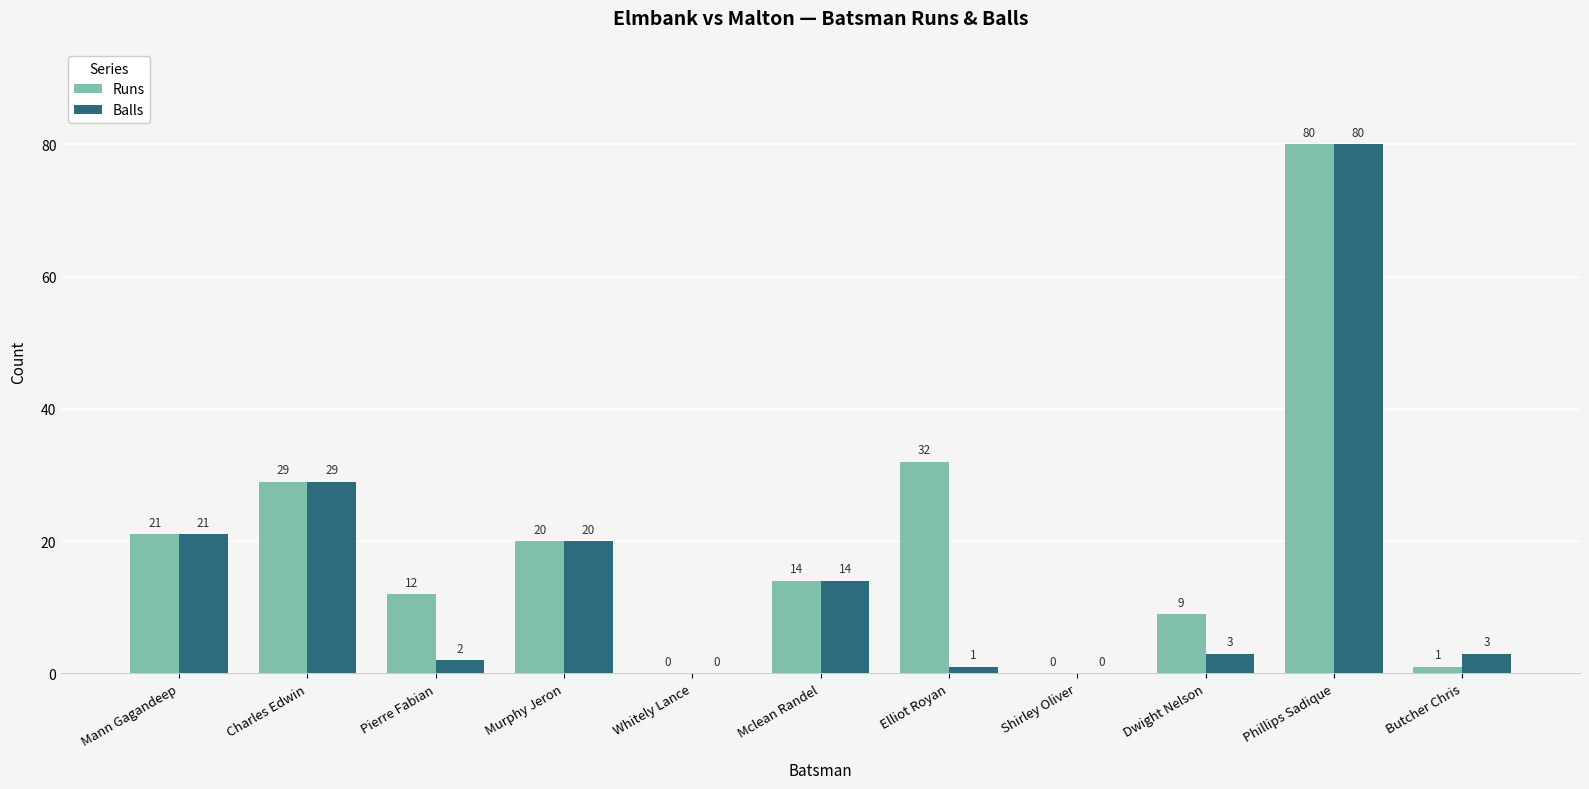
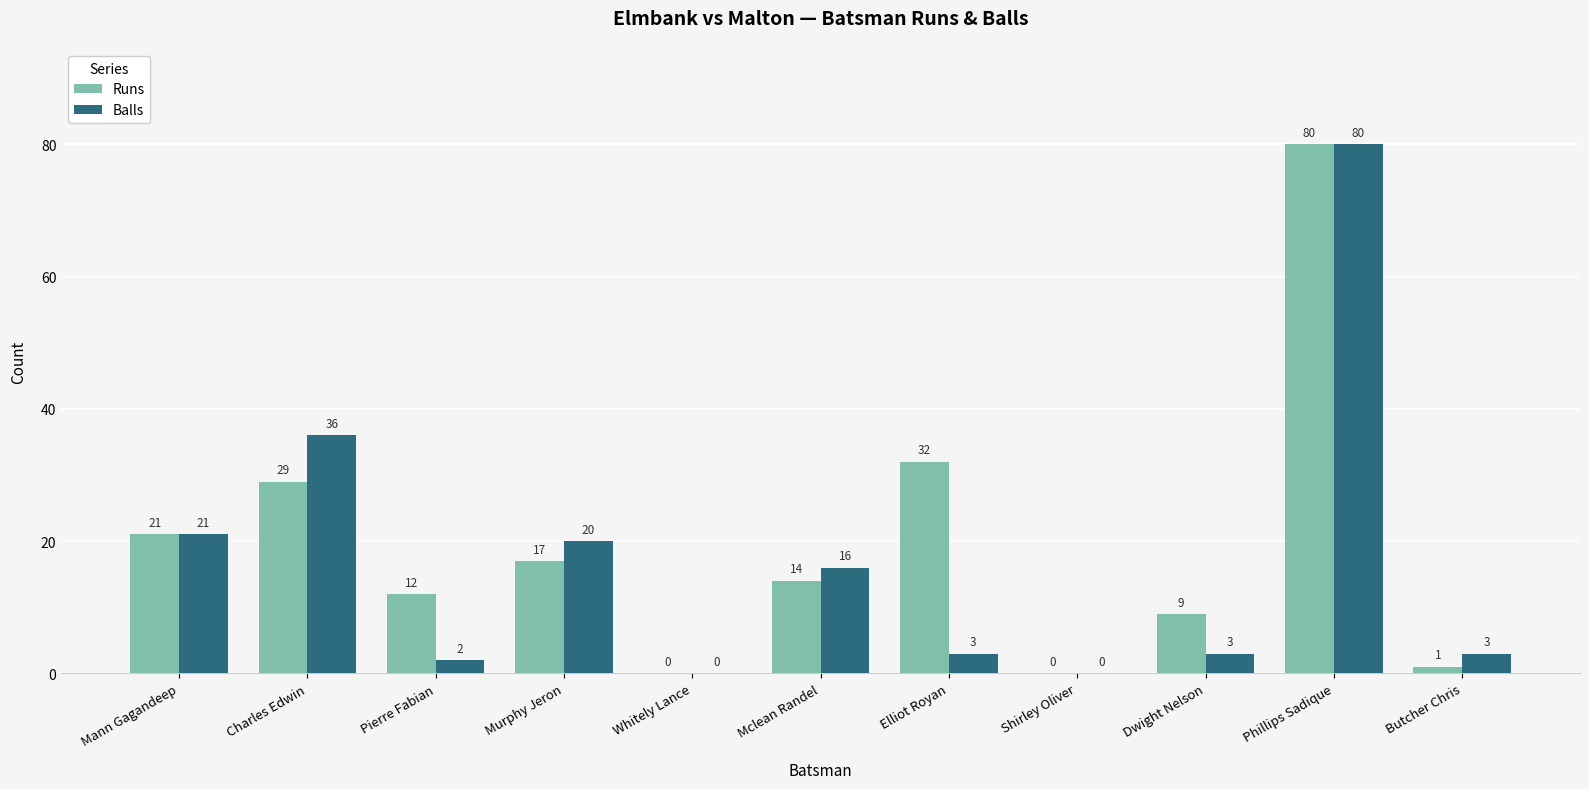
  {
    "Runs": {
      "Mann Gagandeep": 21,
      "Charles Edwin": 29,
      "Pierre Fabian": 12,
-     "Murphy Jeron": 20,
+     "Murphy Jeron": 17,
      "Whitely Lance": 0,
      "Mclean Randel": 14,
      "Elliot Royan": 32,
      "Shirley Oliver": 0,
      "Dwight Nelson": 9,
      "Phillips Sadique": 80,
      "Butcher Chris": 1
    },
    "Balls": {
      "Mann Gagandeep": 21,
-     "Charles Edwin": 29,
+     "Charles Edwin": 36,
      "Pierre Fabian": 2,
      "Murphy Jeron": 20,
      "Whitely Lance": 0,
-     "Mclean Randel": 14,
-     "Elliot Royan": 1,
+     "Mclean Randel": 16,
+     "Elliot Royan": 3,
      "Shirley Oliver": 0,
      "Dwight Nelson": 3,
      "Phillips Sadique": 80,
      "Butcher Chris": 3
    }
  }
